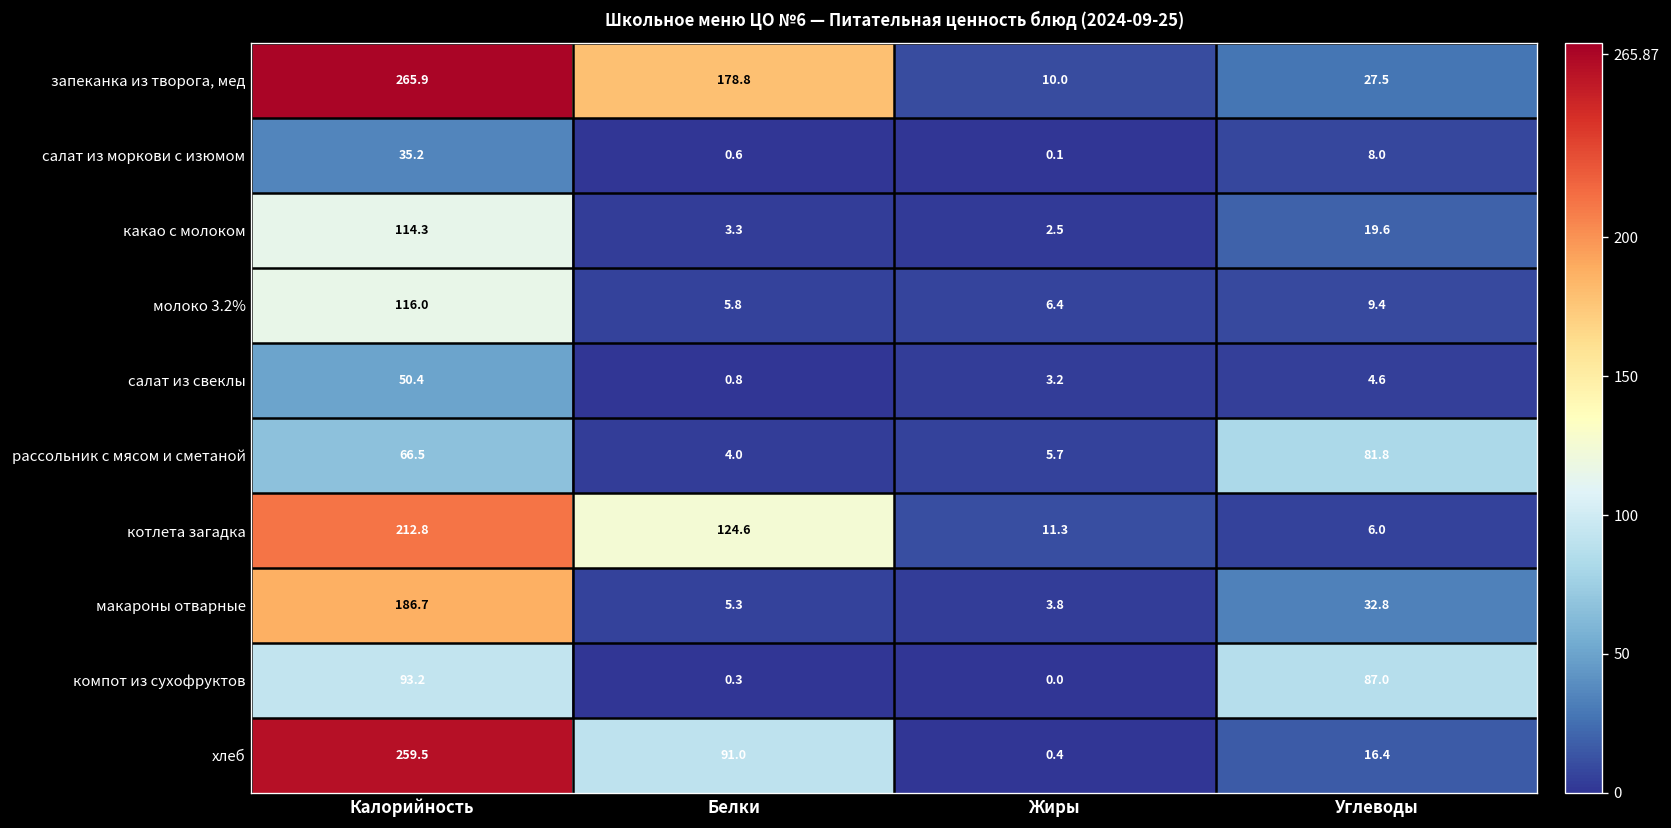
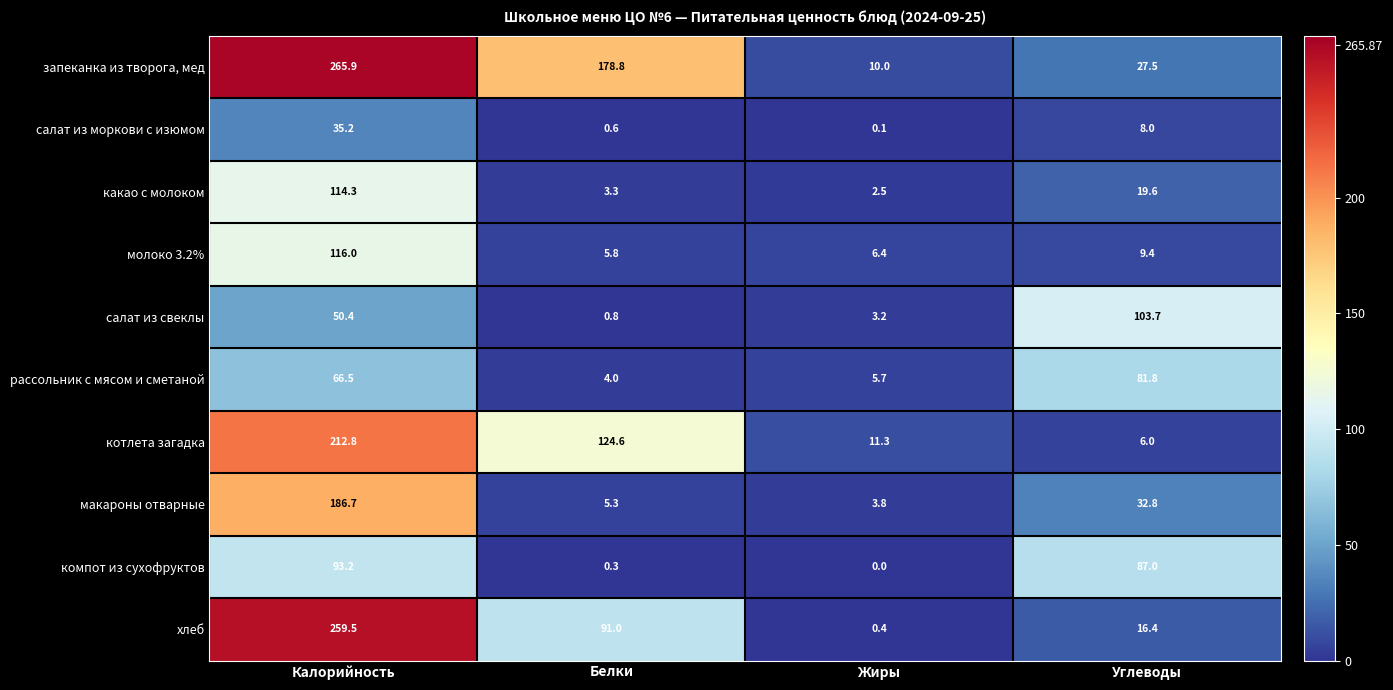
  {
    "запеканка из творога, мед": {
      "Калорийность": 265.9,
      "Белки": 178.8,
      "Жиры": 10.0,
      "Углеводы": 27.5
    },
    "салат из моркови с изюмом": {
      "Калорийность": 35.2,
      "Белки": 0.6,
      "Жиры": 0.1,
      "Углеводы": 8.0
    },
    "какао с молоком": {
      "Калорийность": 114.3,
      "Белки": 3.3,
      "Жиры": 2.5,
      "Углеводы": 19.6
    },
    "молоко 3.2%": {
      "Калорийность": 116.0,
      "Белки": 5.8,
      "Жиры": 6.4,
      "Углеводы": 9.4
    },
    "салат из свеклы": {
      "Калорийность": 50.4,
      "Белки": 0.8,
      "Жиры": 3.2,
-     "Углеводы": 4.6
+     "Углеводы": 103.7
    },
    "рассольник с мясом и сметаной": {
      "Калорийность": 66.5,
      "Белки": 4.0,
      "Жиры": 5.7,
      "Углеводы": 81.8
    },
    "котлета загадка": {
      "Калорийность": 212.8,
      "Белки": 124.6,
      "Жиры": 11.3,
      "Углеводы": 6.0
    },
    "макароны отварные": {
      "Калорийность": 186.7,
      "Белки": 5.3,
      "Жиры": 3.8,
      "Углеводы": 32.8
    },
    "компот из сухофруктов": {
      "Калорийность": 93.2,
      "Белки": 0.3,
      "Жиры": 0.0,
      "Углеводы": 87.0
    },
    "хлеб": {
      "Калорийность": 259.5,
      "Белки": 91.0,
      "Жиры": 0.4,
      "Углеводы": 16.4
    }
  }
